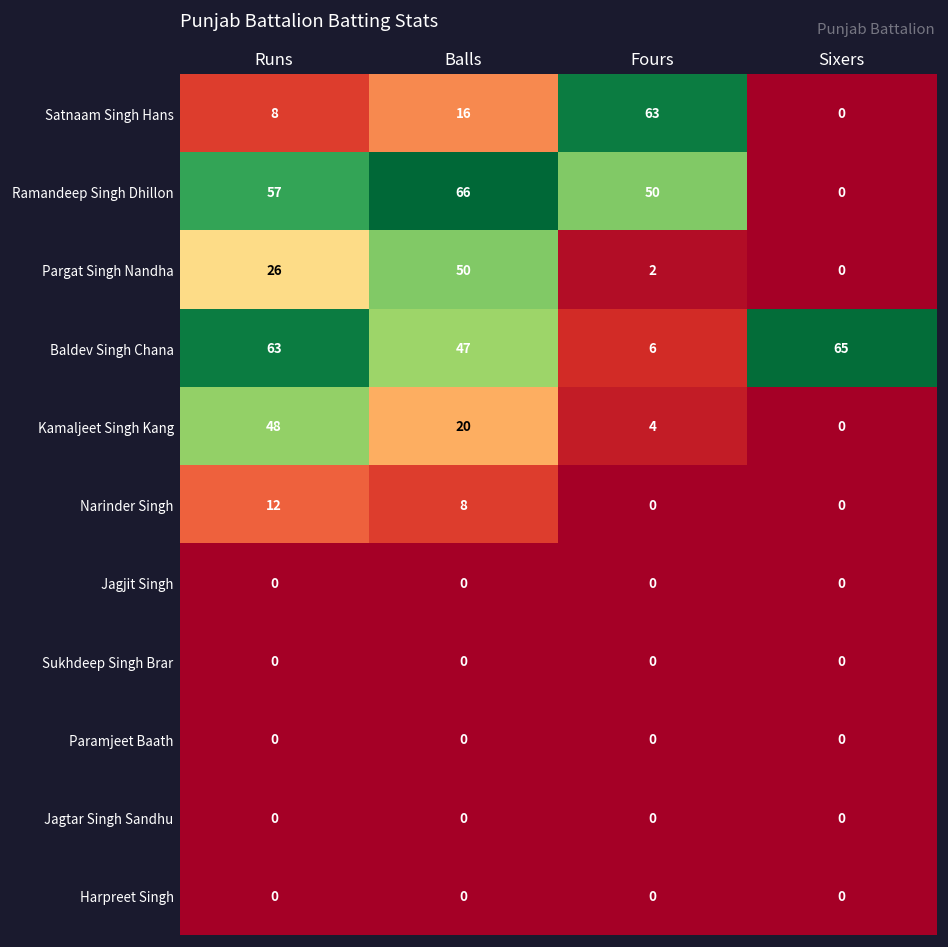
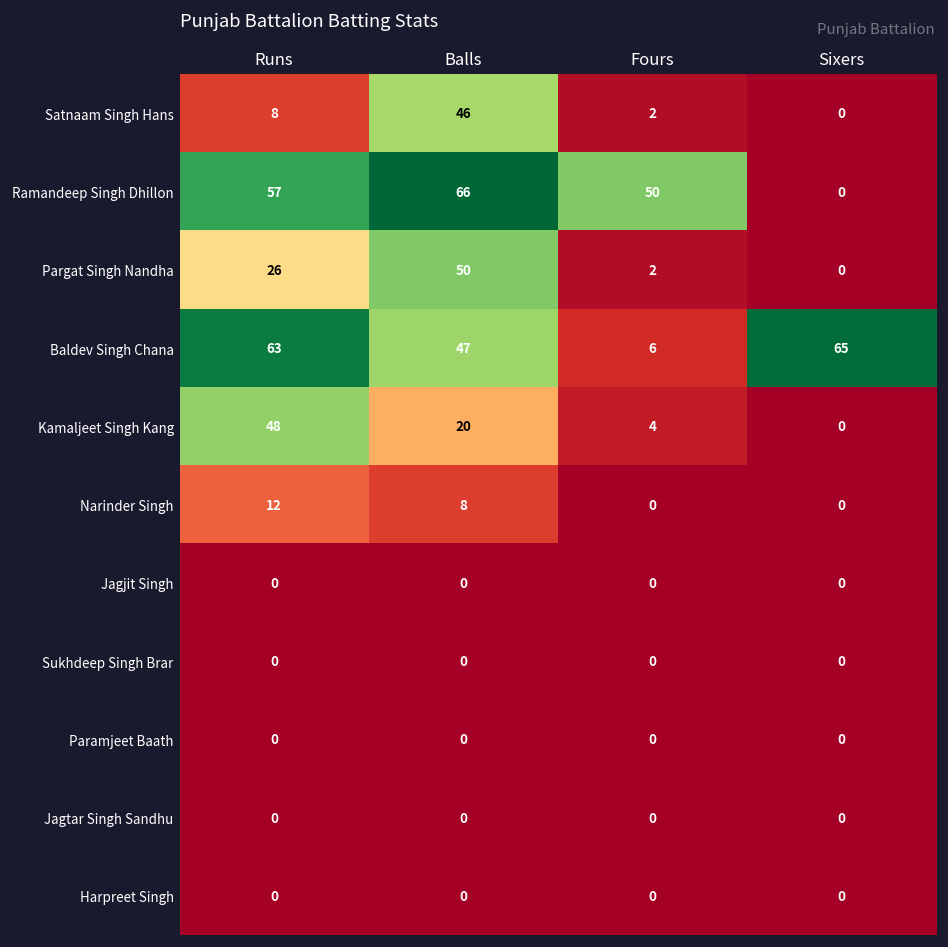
  {
    "Satnaam Singh Hans": {
      "Runs": 8,
-     "Balls": 16,
-     "Fours": 63,
+     "Balls": 46,
+     "Fours": 2,
      "Sixers": 0
    },
    "Ramandeep Singh Dhillon": {
      "Runs": 57,
      "Balls": 66,
      "Fours": 50,
      "Sixers": 0
    },
    "Pargat Singh Nandha": {
      "Runs": 26,
      "Balls": 50,
      "Fours": 2,
      "Sixers": 0
    },
    "Baldev Singh Chana": {
      "Runs": 63,
      "Balls": 47,
      "Fours": 6,
      "Sixers": 65
    },
    "Kamaljeet Singh Kang": {
      "Runs": 48,
      "Balls": 20,
      "Fours": 4,
      "Sixers": 0
    },
    "Narinder Singh": {
      "Runs": 12,
      "Balls": 8,
      "Fours": 0,
      "Sixers": 0
    },
    "Jagjit Singh": {
      "Runs": 0,
      "Balls": 0,
      "Fours": 0,
      "Sixers": 0
    },
    "Sukhdeep Singh Brar": {
      "Runs": 0,
      "Balls": 0,
      "Fours": 0,
      "Sixers": 0
    },
    "Paramjeet Baath": {
      "Runs": 0,
      "Balls": 0,
      "Fours": 0,
      "Sixers": 0
    },
    "Jagtar Singh Sandhu": {
      "Runs": 0,
      "Balls": 0,
      "Fours": 0,
      "Sixers": 0
    },
    "Harpreet Singh": {
      "Runs": 0,
      "Balls": 0,
      "Fours": 0,
      "Sixers": 0
    }
  }
